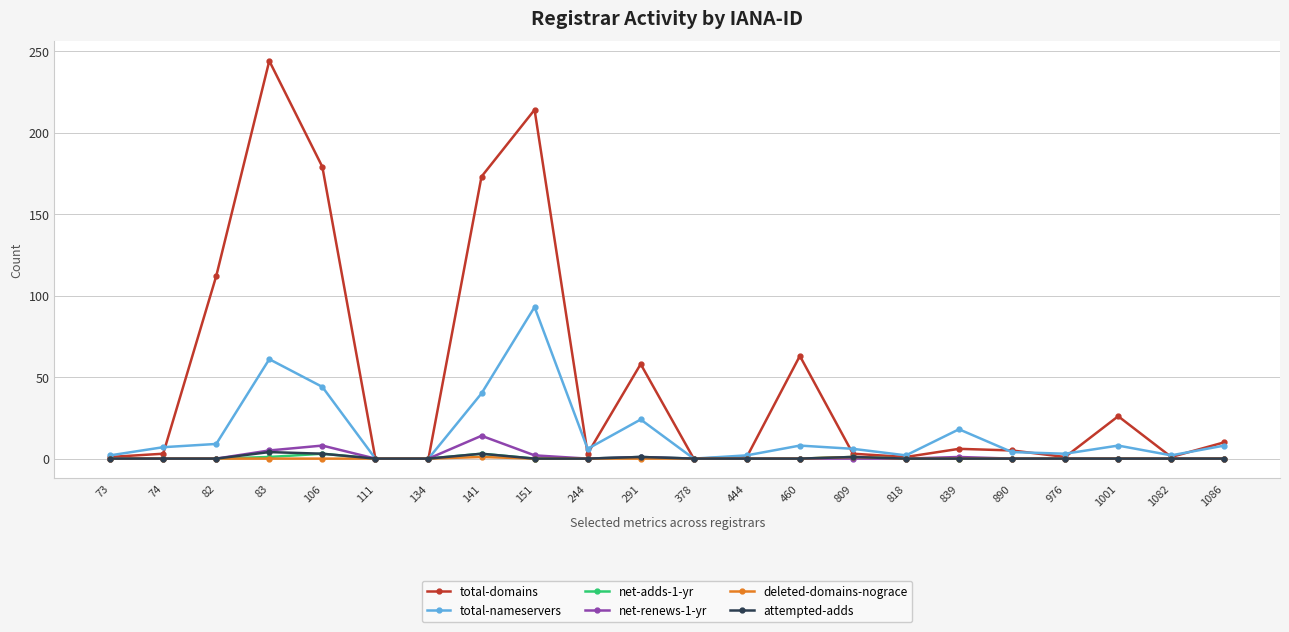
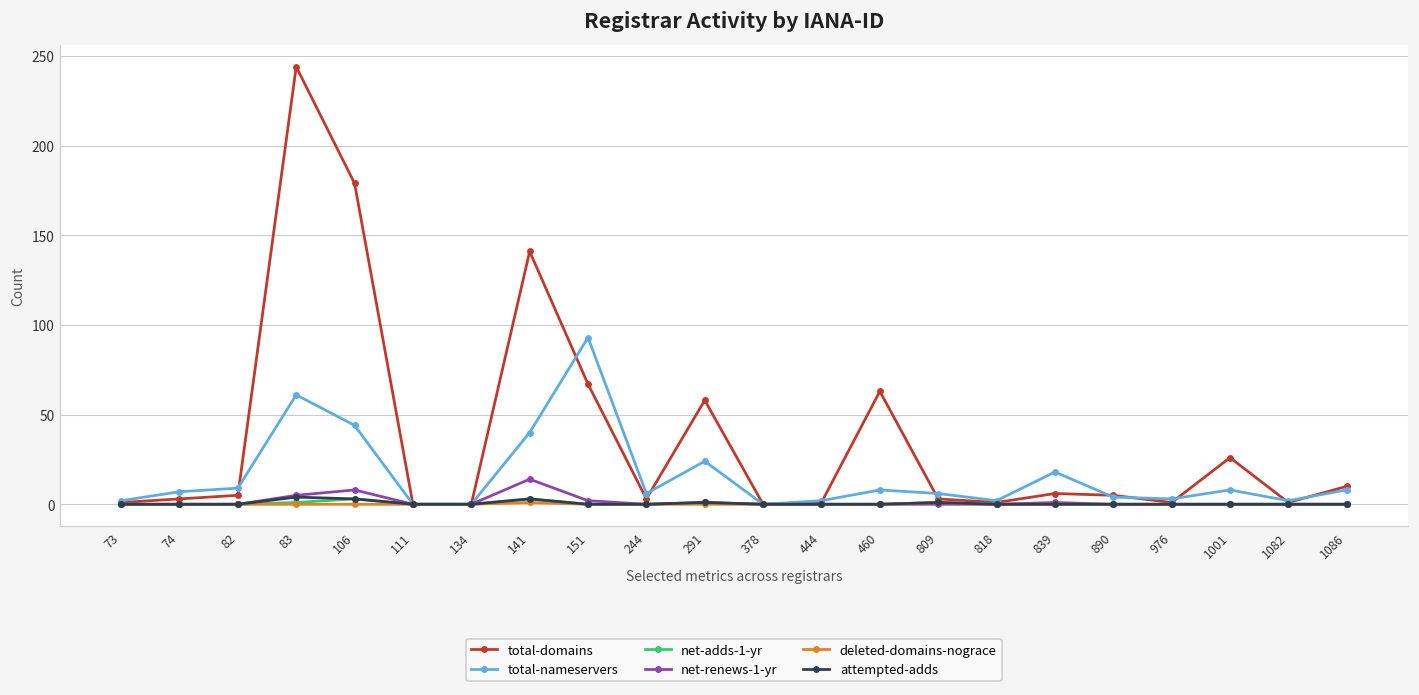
  {
    "total-domains": {
      "74": 3,
-     "82": 112,
+     "82": 5,
      "83": 244,
      "106": 179,
-     "141": 173,
-     "151": 214,
+     "141": 141,
+     "151": 67,
      "244": 3,
      "291": 58,
      "460": 63,
      "809": 3,
      "839": 6,
      "1001": 26,
      "1086": 10
    },
    "total-nameservers": {
      "74": 7,
      "82": 9,
      "83": 61,
      "106": 44,
      "141": 40,
      "151": 93,
      "244": 6,
      "291": 24,
      "460": 8,
      "809": 6,
      "839": 18,
      "976": 3,
      "1001": 8,
      "1086": 8
    },
    "net-renews-1-yr": {
      "106": 8,
      "141": 14,
      "151": 2
    },
    "deleted-domains-nograce": {
      "106": 0,
      "141": 1
    }
  }
